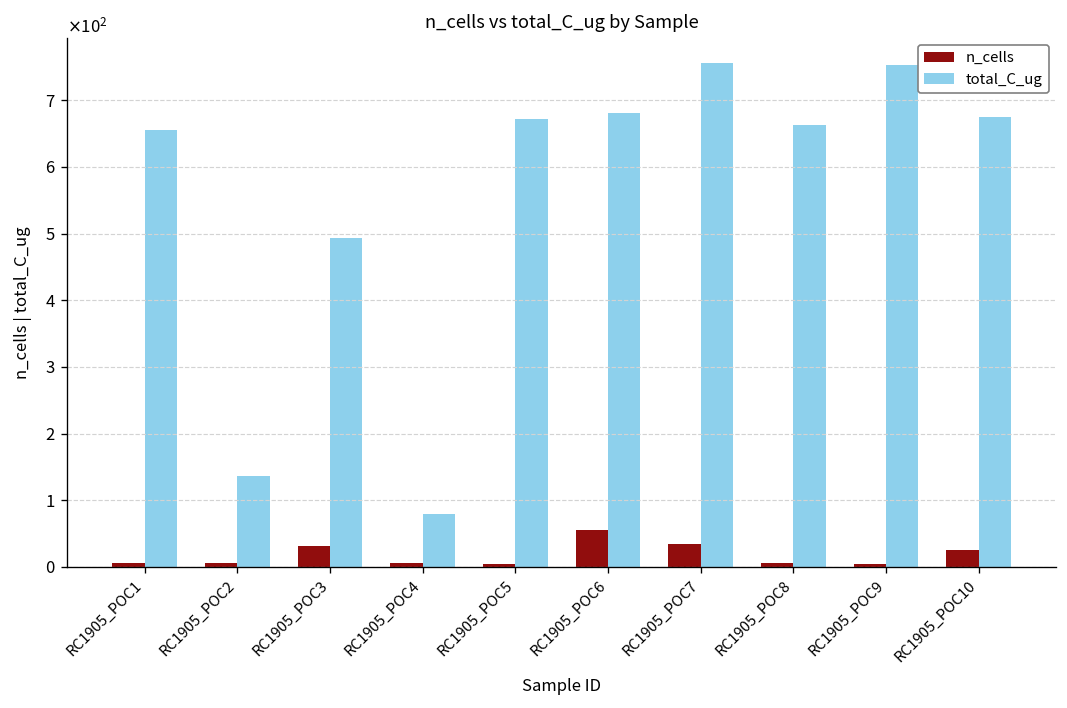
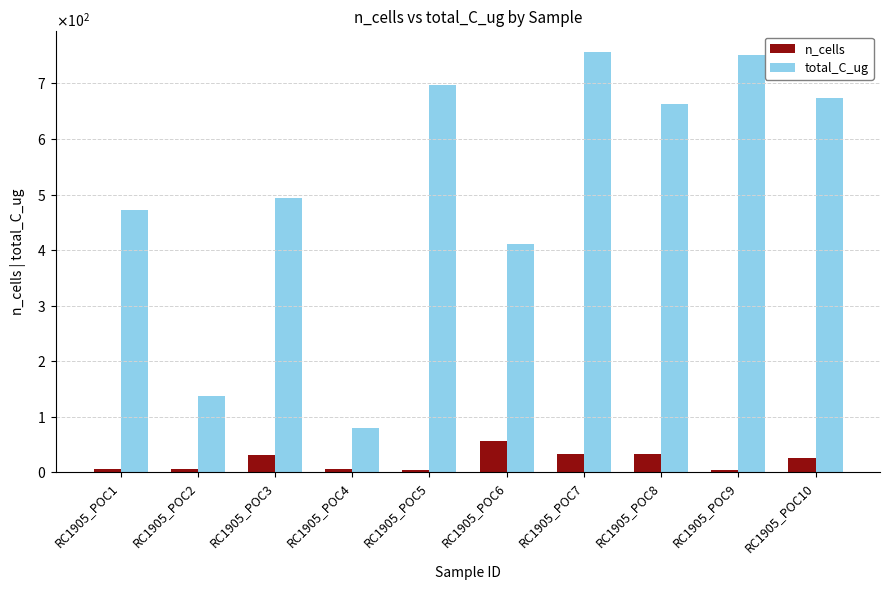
  {
    "n_cells": {
      "RC1905_POC1": 10,
      "RC1905_POC2": 10,
      "RC1905_POC3": 30,
      "RC1905_POC4": 10,
      "RC1905_POC5": 10,
      "RC1905_POC6": 60,
      "RC1905_POC7": 30,
-     "RC1905_POC8": 10,
+     "RC1905_POC8": 30,
      "RC1905_POC9": 10,
      "RC1905_POC10": 30
    },
    "total_C_ug": {
-     "RC1905_POC1": 660,
+     "RC1905_POC1": 470,
      "RC1905_POC2": 140,
      "RC1905_POC3": 490,
      "RC1905_POC4": 80,
-     "RC1905_POC5": 670,
-     "RC1905_POC6": 680,
+     "RC1905_POC5": 700,
+     "RC1905_POC6": 410,
      "RC1905_POC7": 760,
      "RC1905_POC8": 660,
      "RC1905_POC9": 750,
      "RC1905_POC10": 670
    }
  }
